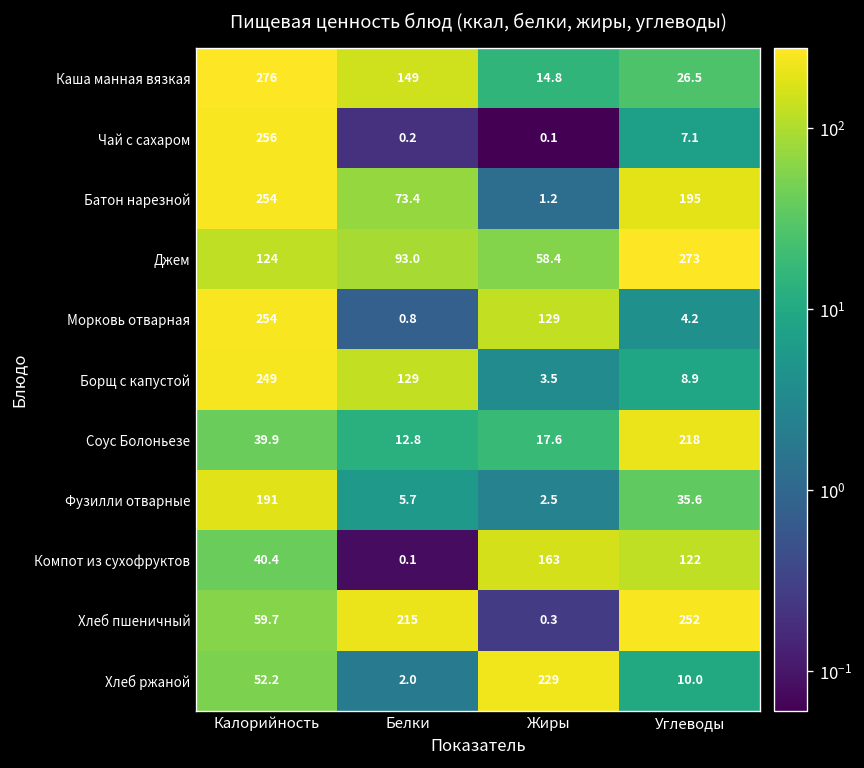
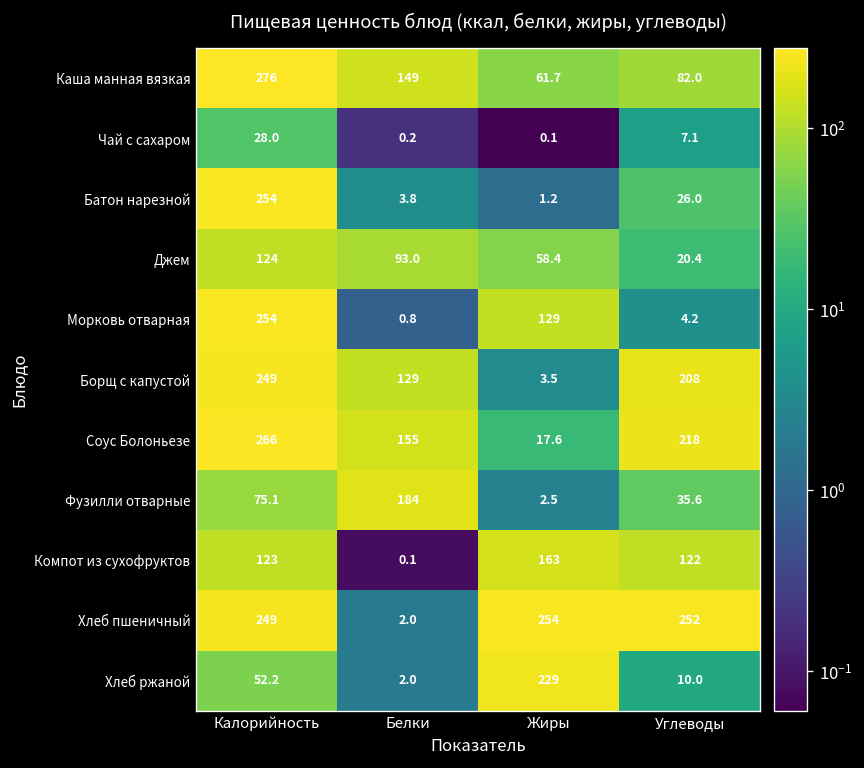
  {
    "Каша манная вязкая": {
      "Калорийность": 276,
      "Белки": 149,
-     "Жиры": 14.8,
-     "Углеводы": 26.5
+     "Жиры": 61.7,
+     "Углеводы": 82.0
    },
    "Чай с сахаром": {
-     "Калорийность": 256,
+     "Калорийность": 28.0,
      "Белки": 0.2,
      "Жиры": 0.1,
      "Углеводы": 7.1
    },
    "Батон нарезной": {
      "Калорийность": 254,
-     "Белки": 73.4,
+     "Белки": 3.8,
      "Жиры": 1.2,
-     "Углеводы": 195
+     "Углеводы": 26.0
    },
    "Джем": {
      "Калорийность": 124,
      "Белки": 93.0,
      "Жиры": 58.4,
-     "Углеводы": 273
+     "Углеводы": 20.4
    },
    "Морковь отварная": {
      "Калорийность": 254,
      "Белки": 0.8,
      "Жиры": 129,
      "Углеводы": 4.2
    },
    "Борщ с капустой": {
      "Калорийность": 249,
      "Белки": 129,
      "Жиры": 3.5,
-     "Углеводы": 8.9
+     "Углеводы": 208
    },
    "Соус Болоньезе": {
-     "Калорийность": 39.9,
-     "Белки": 12.8,
+     "Калорийность": 266,
+     "Белки": 155,
      "Жиры": 17.6,
      "Углеводы": 218
    },
    "Фузилли отварные": {
-     "Калорийность": 191,
-     "Белки": 5.7,
+     "Калорийность": 75.1,
+     "Белки": 184,
      "Жиры": 2.5,
      "Углеводы": 35.6
    },
    "Компот из сухофруктов": {
-     "Калорийность": 40.4,
+     "Калорийность": 123,
      "Белки": 0.1,
      "Жиры": 163,
      "Углеводы": 122
    },
    "Хлеб пшеничный": {
-     "Калорийность": 59.7,
-     "Белки": 215,
-     "Жиры": 0.3,
+     "Калорийность": 249,
+     "Белки": 2.0,
+     "Жиры": 254,
      "Углеводы": 252
    },
    "Хлеб ржаной": {
      "Калорийность": 52.2,
      "Белки": 2.0,
      "Жиры": 229,
      "Углеводы": 10.0
    }
  }
